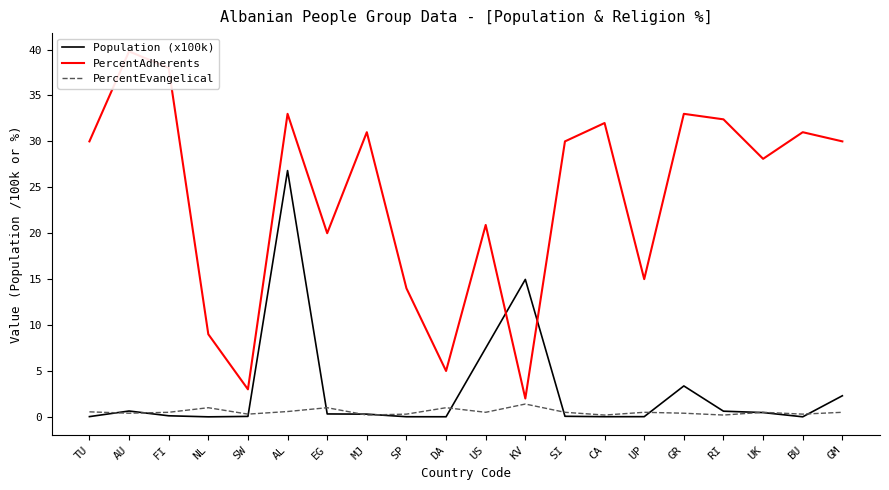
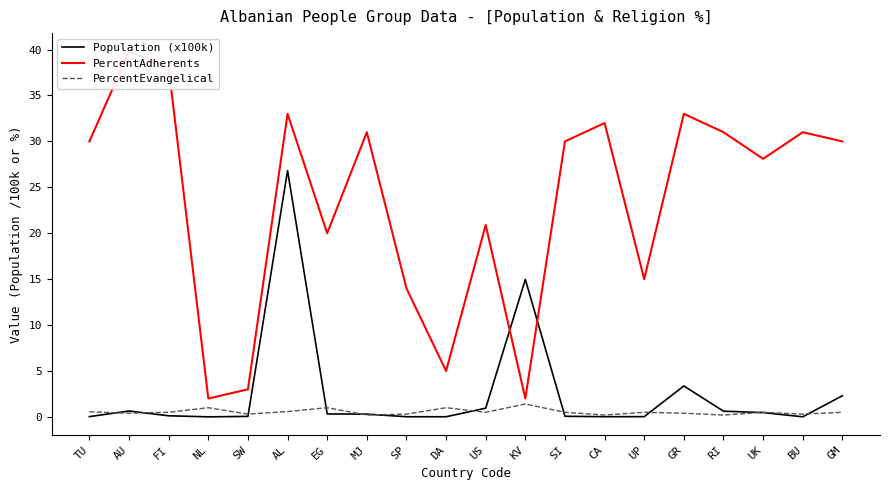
  {
    "Population (x100k)": {
      "TU": 0,
      "FI": 0,
      "NL": 0,
      "AL": 27,
      "EG": 0,
      "SP": 0,
      "DA": 0,
-     "US": 7,
+     "US": 1,
      "KV": 15,
      "SI": 0,
      "UP": 0,
      "GR": 3,
      "RI": 1,
      "BU": 0,
      "GM": 2
    },
    "PercentAdherents": {
      "TU": 30,
-     "NL": 9,
+     "NL": 2,
      "SW": 3,
      "AL": 33,
      "EG": 20,
      "MJ": 31,
      "SP": 14,
      "DA": 5,
      "US": 21,
      "KV": 2,
      "SI": 30,
      "CA": 32,
      "UP": 15,
      "GR": 33,
-     "RI": 32,
+     "RI": 31,
      "UK": 28,
      "BU": 31,
      "GM": 30
    },
    "PercentEvangelical": {
      "TU": 1,
      "FI": 1,
      "NL": 1,
      "AL": 1,
      "EG": 1,
      "SP": 0,
      "DA": 1,
      "US": 1,
      "KV": 1,
      "SI": 1,
      "UP": 1,
      "GR": 0,
      "RI": 0,
      "BU": 0,
      "GM": 1
    }
  }
